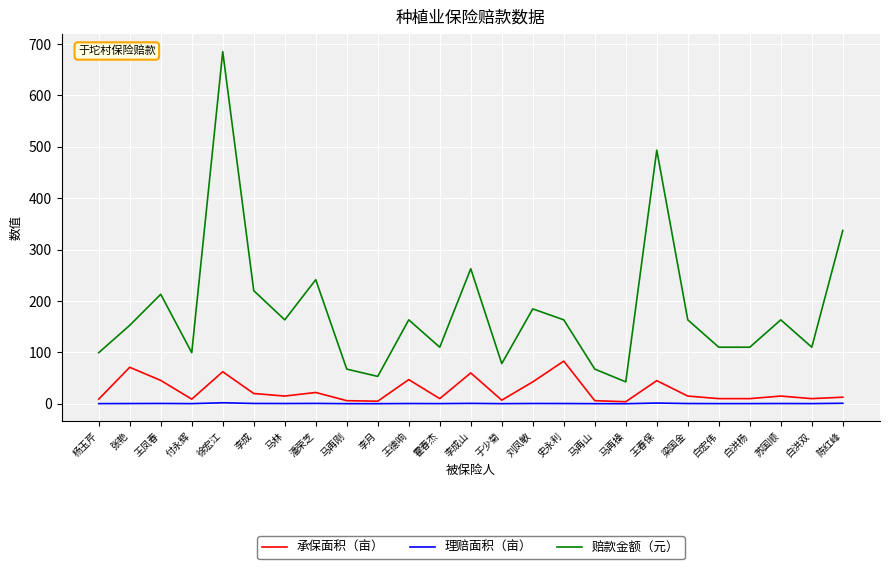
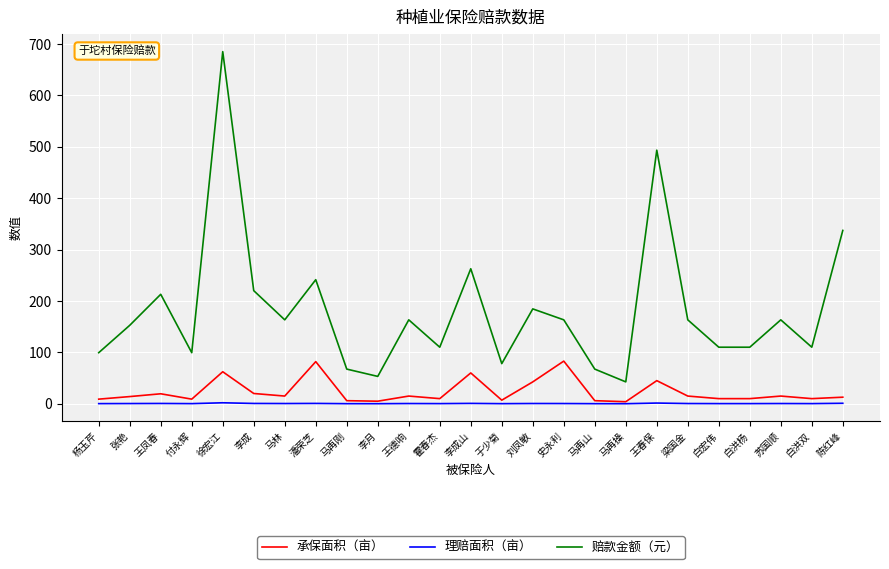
  {
    "承保面积（亩）": {
      "杨玉芹": 10,
-     "张艳": 70,
-     "王凤春": 50,
+     "张艳": 10,
+     "王凤春": 20,
      "付永辉": 10,
      "徐宏江": 60,
      "李成": 20,
      "马林": 20,
-     "潘荣芝": 20,
+     "潘荣芝": 80,
      "马再刚": 10,
-     "王德响": 50,
+     "王德响": 20,
      "霍春杰": 10,
      "李成山": 60,
      "于少菊": 10,
      "刘凤敏": 40,
      "史永利": 80,
      "马再山": 10,
      "王春保": 50,
      "梁国金": 20,
      "白宏伟": 10,
      "白洪杨": 10,
      "苏国顺": 20,
      "白洪双": 10,
      "陈红峰": 10
    },
    "理赔面积（亩）": {
      "杨玉芹": 0,
      "张艳": 0,
      "王凤春": 0,
      "付永辉": 0,
      "徐宏江": 0,
      "李成": 0,
      "马林": 0,
      "潘荣芝": 0,
      "马再刚": 0,
      "王德响": 0,
      "霍春杰": 0,
      "李成山": 0,
      "于少菊": 0,
      "刘凤敏": 0,
      "史永利": 0,
      "马再山": 0,
      "王春保": 0,
      "梁国金": 0,
      "白宏伟": 0,
      "白洪杨": 0,
      "苏国顺": 0,
      "白洪双": 0,
      "陈红峰": 0
    },
    "赔款金额（元）": {
      "杨玉芹": 100,
      "张艳": 150,
      "王凤春": 210,
      "付永辉": 100,
      "徐宏江": 690,
      "李成": 220,
      "马林": 160,
      "潘荣芝": 240,
      "马再刚": 70,
      "李月": 50,
      "王德响": 160,
      "霍春杰": 110,
      "李成山": 260,
      "于少菊": 80,
      "刘凤敏": 180,
      "史永利": 160,
      "马再山": 70,
      "马再操": 40,
      "王春保": 490,
      "梁国金": 160,
      "白宏伟": 110,
      "白洪杨": 110,
      "苏国顺": 160,
      "白洪双": 110,
      "陈红峰": 340
    }
  }
